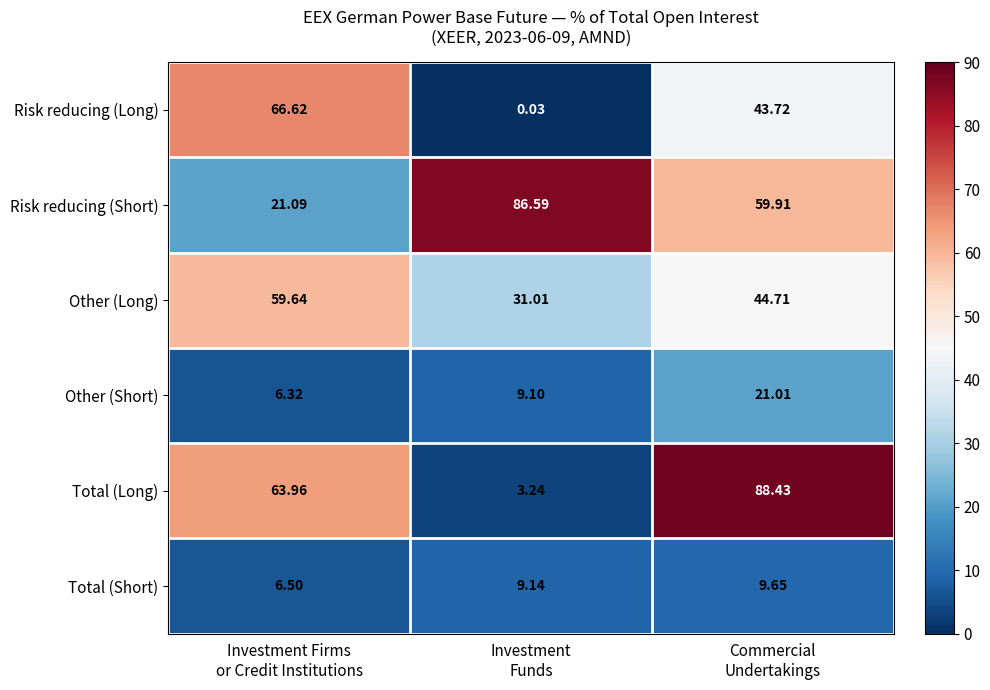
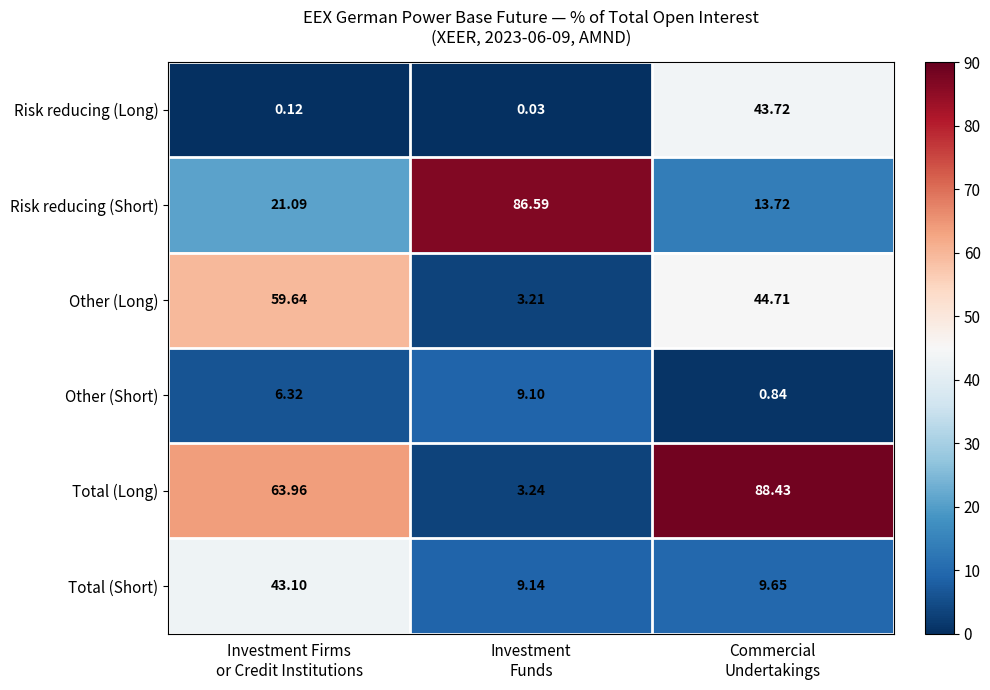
  {
    "Risk reducing (Long)": {
-     "Investment Firms or Credit Institutions": 66.62,
+     "Investment Firms or Credit Institutions": 0.12,
      "Investment Funds": 0.03,
      "Commercial Undertakings": 43.72
    },
    "Risk reducing (Short)": {
      "Investment Firms or Credit Institutions": 21.09,
      "Investment Funds": 86.59,
-     "Commercial Undertakings": 59.91
+     "Commercial Undertakings": 13.72
    },
    "Other (Long)": {
      "Investment Firms or Credit Institutions": 59.64,
-     "Investment Funds": 31.01,
+     "Investment Funds": 3.21,
      "Commercial Undertakings": 44.71
    },
    "Other (Short)": {
      "Investment Firms or Credit Institutions": 6.32,
      "Investment Funds": 9.10,
-     "Commercial Undertakings": 21.01
+     "Commercial Undertakings": 0.84
    },
    "Total (Long)": {
      "Investment Firms or Credit Institutions": 63.96,
      "Investment Funds": 3.24,
      "Commercial Undertakings": 88.43
    },
    "Total (Short)": {
-     "Investment Firms or Credit Institutions": 6.50,
+     "Investment Firms or Credit Institutions": 43.10,
      "Investment Funds": 9.14,
      "Commercial Undertakings": 9.65
    }
  }
